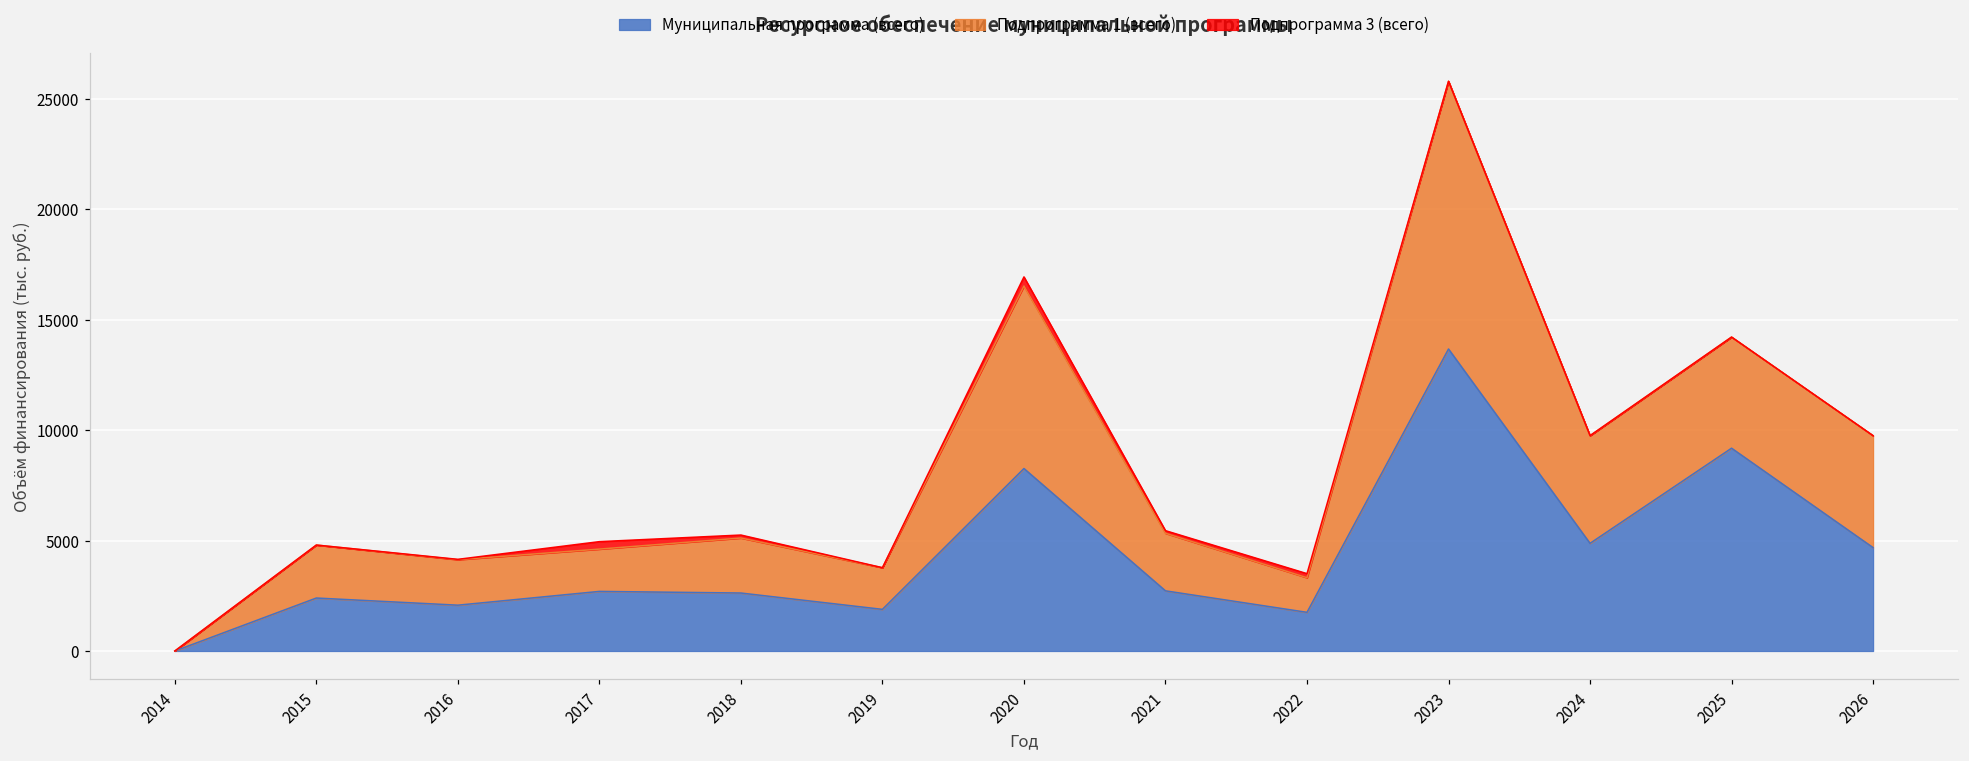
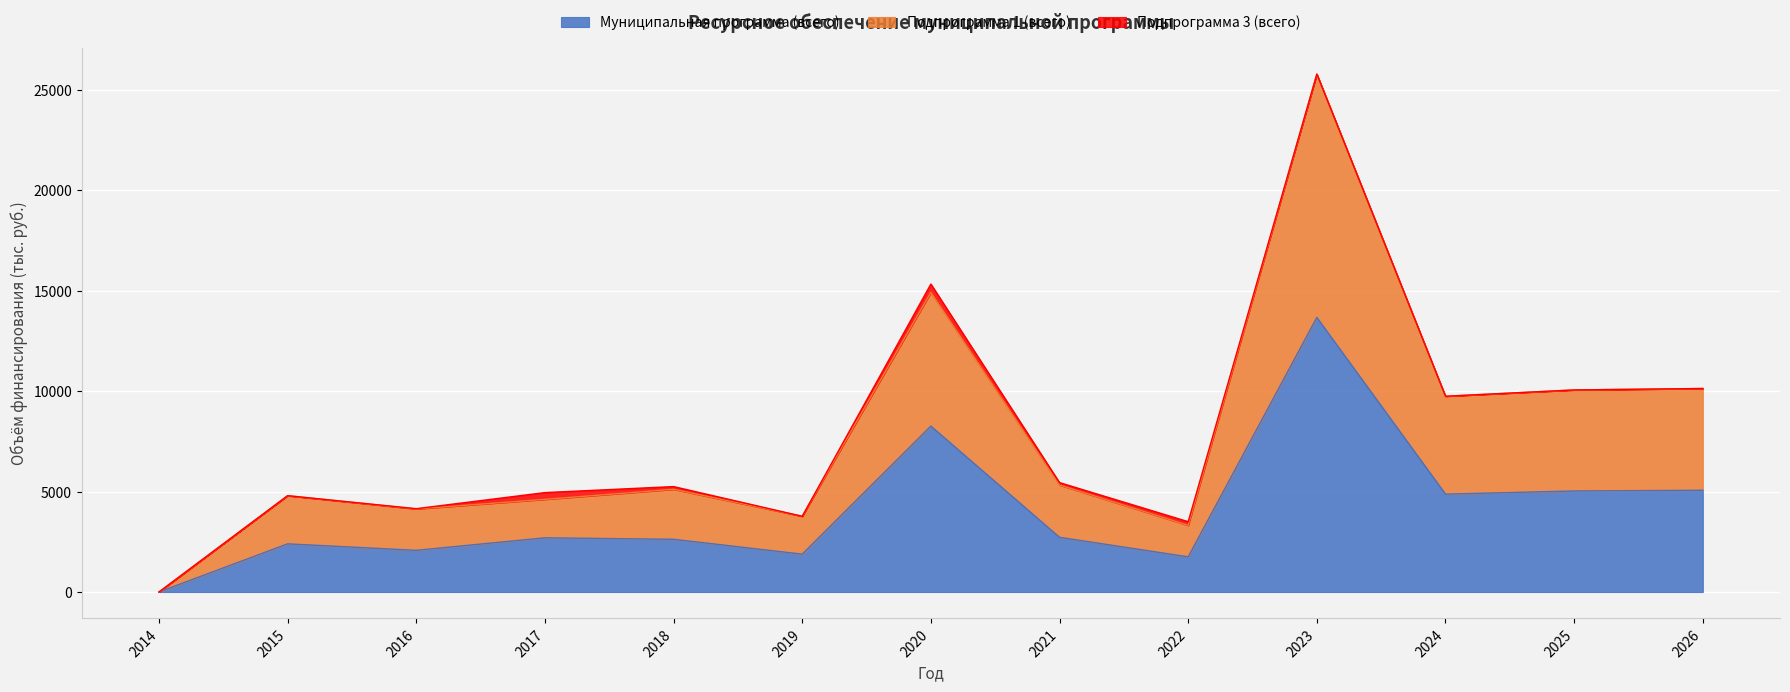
  {
    "Муниципальная программа (всего)": {
      "2015": 2400,
      "2016": 2100,
      "2017": 2700,
      "2018": 2600,
      "2019": 1900,
      "2020": 8300,
      "2021": 2700,
      "2022": 1800,
      "2023": 13700,
      "2024": 4900,
-     "2025": 9200,
-     "2026": 4700
+     "2025": 5000,
+     "2026": 5100
    },
    "Подпрограмма 1 (всего)": {
      "2017": 1900,
      "2018": 2500,
-     "2020": 8300,
+     "2020": 6700,
      "2022": 1600
    },
    "Подпрограмма 3 (всего)": {
      "2017": 300,
      "2018": 100,
      "2020": 400,
      "2022": 200
    }
  }
